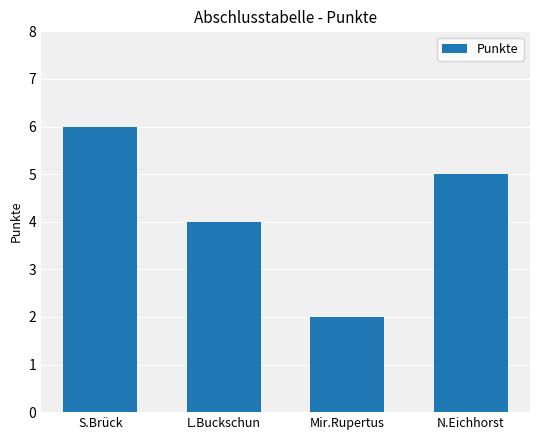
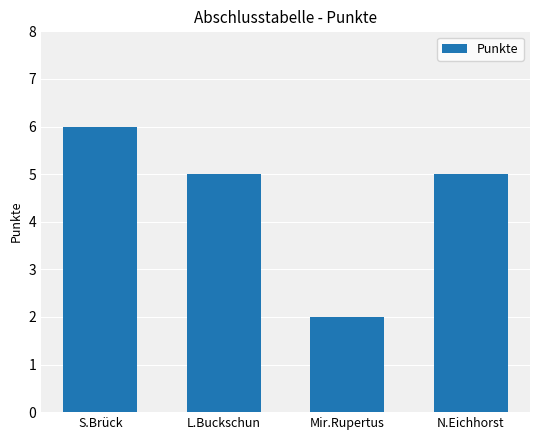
  {
    "S.Brück": 6,
-   "L.Buckschun": 4,
+   "L.Buckschun": 5,
    "Mir.Rupertus": 2,
    "N.Eichhorst": 5
  }
